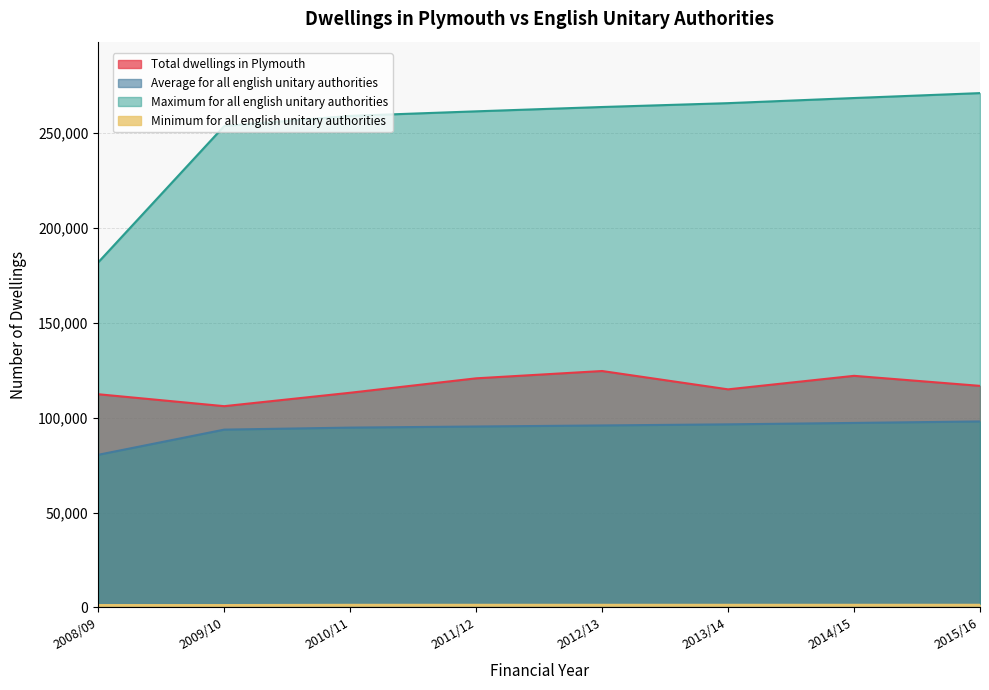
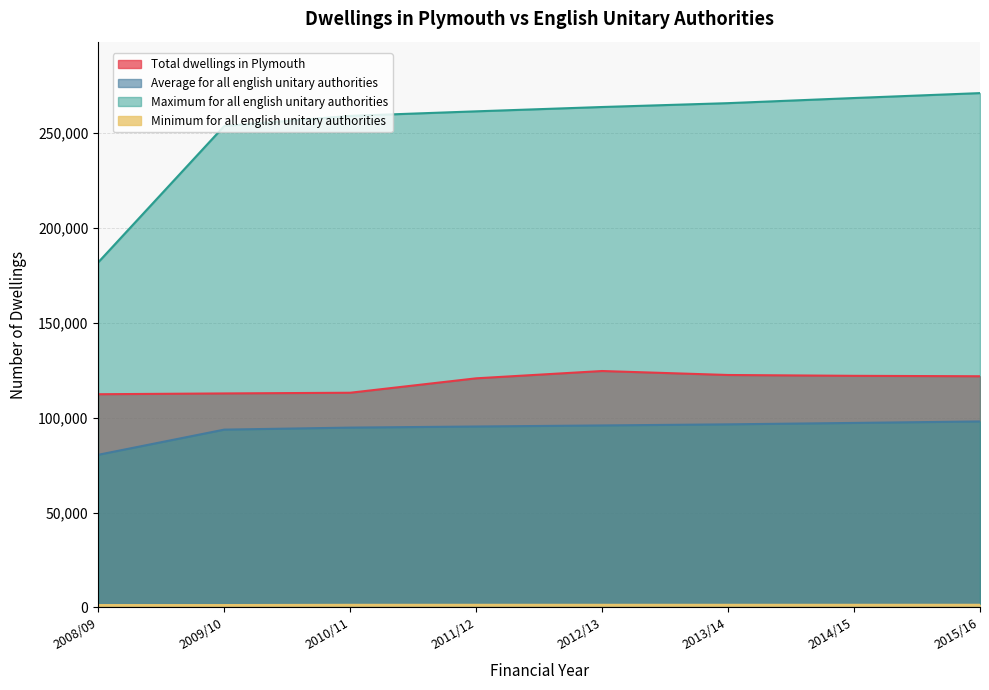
  {
    "Total dwellings in Plymouth": {
      "2008/09": "112,000",
-     "2009/10": "106,000",
+     "2009/10": "113,000",
      "2010/11": "113,000",
      "2011/12": "121,000",
      "2012/13": "125,000",
-     "2013/14": "115,000",
+     "2013/14": "122,000",
      "2014/15": "122,000",
-     "2015/16": "117,000"
+     "2015/16": "122,000"
    },
    "Minimum for all english unitary authorities": {
      "2008/09": "1,000",
      "2009/10": "1,000",
      "2010/11": "1,000",
      "2011/12": "1,000",
      "2012/13": "1,000",
      "2013/14": "1,000",
      "2014/15": "1,000",
      "2015/16": "1,000"
    }
  }
